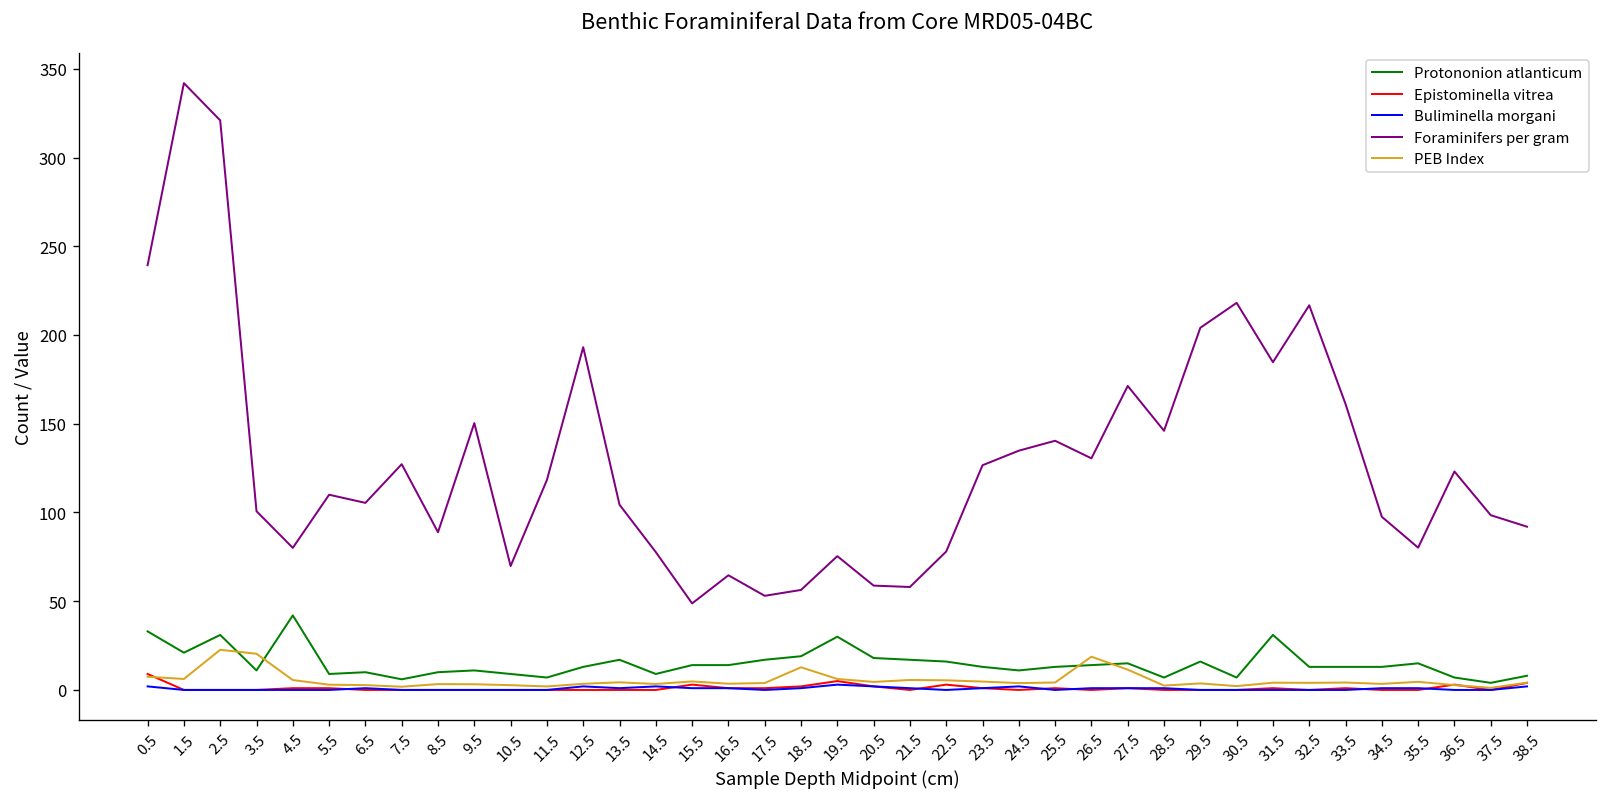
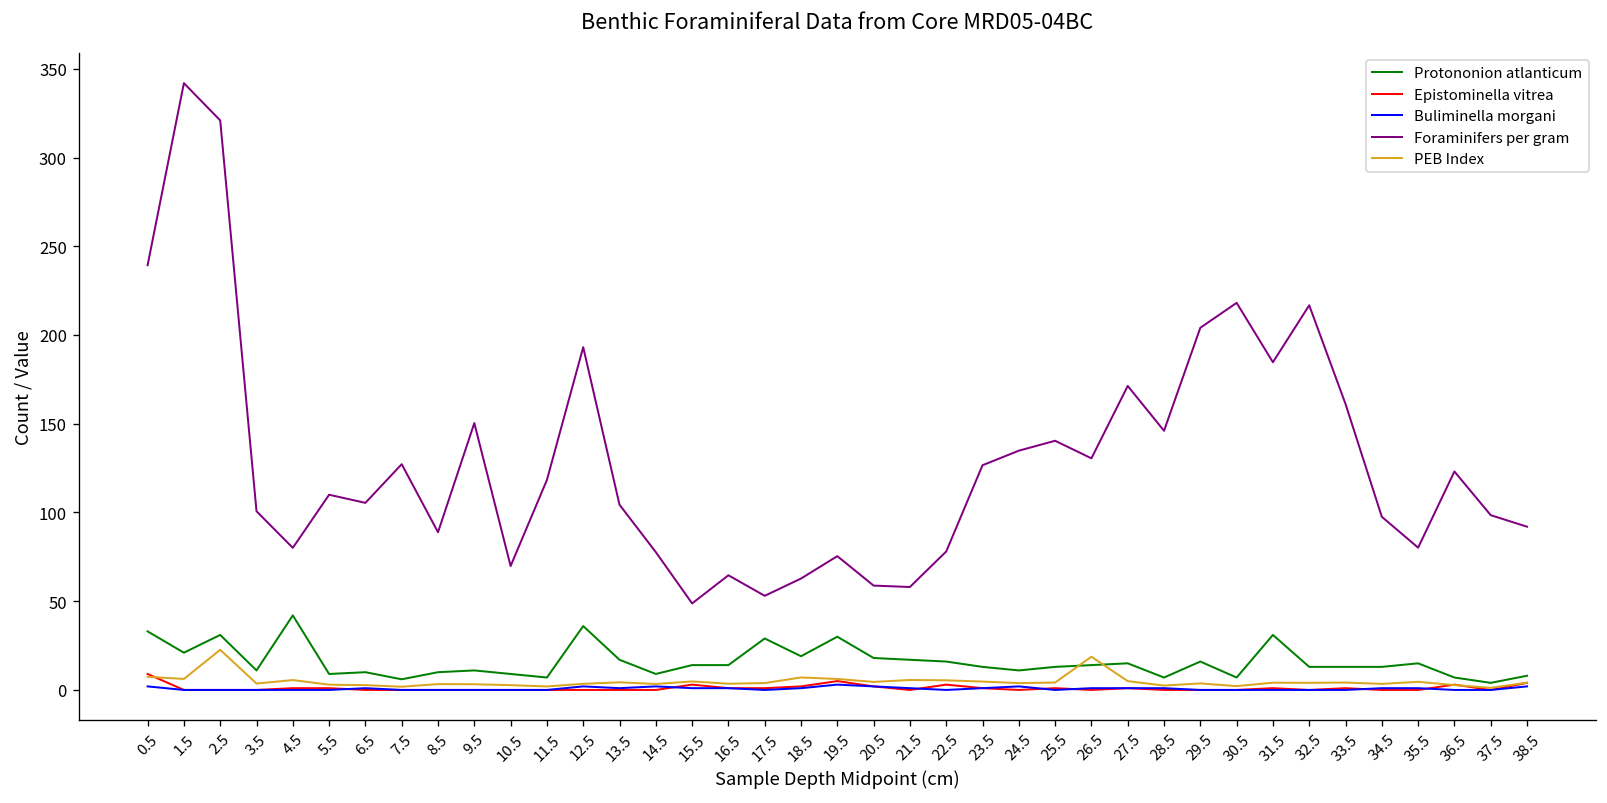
  {
    "Protononion atlanticum": {
      "0.5": 33,
      "1.5": 21,
      "2.5": 31,
      "3.5": 11,
      "4.5": 42,
      "5.5": 9,
      "6.5": 10,
      "7.5": 6,
      "8.5": 10,
      "9.5": 11,
      "10.5": 9,
      "11.5": 7,
-     "12.5": 13,
+     "12.5": 36,
      "13.5": 17,
      "14.5": 9,
      "15.5": 14,
      "16.5": 14,
-     "17.5": 17,
+     "17.5": 29,
      "18.5": 19,
      "19.5": 30,
      "20.5": 18,
      "21.5": 17,
      "22.5": 16,
      "23.5": 13,
      "24.5": 11,
      "25.5": 13,
      "26.5": 14,
      "27.5": 15,
      "28.5": 7,
      "29.5": 16,
      "30.5": 7,
      "31.5": 31,
      "32.5": 13,
      "33.5": 13,
      "34.5": 13,
      "35.5": 15,
      "36.5": 7,
      "37.5": 4,
      "38.5": 8
    },
    "Epistominella vitrea": {
      "12.5": 0,
      "14.5": 0,
      "15.5": 3,
      "22.5": 3,
      "24.5": 0
    },
    "Buliminella morgani": {
      "0.5": 2,
      "15.5": 1,
      "19.5": 3,
      "22.5": 0,
      "24.5": 2,
      "36.5": 0,
      "38.5": 2
    },
    "Foraminifers per gram": {
      "0.5": 239,
      "1.5": 342,
      "2.5": 321,
      "3.5": 101,
      "4.5": 80,
      "5.5": 110,
      "6.5": 105,
      "7.5": 127,
      "8.5": 89,
      "9.5": 150,
      "10.5": 70,
      "11.5": 118,
      "12.5": 193,
      "13.5": 104,
      "14.5": 78,
      "15.5": 49,
      "16.5": 65,
      "17.5": 53,
-     "18.5": 56,
+     "18.5": 63,
      "19.5": 75,
      "20.5": 59,
      "21.5": 58,
      "22.5": 78,
      "23.5": 127,
      "24.5": 135,
      "25.5": 140,
      "26.5": 131,
      "27.5": 171,
      "28.5": 146,
      "29.5": 204,
      "30.5": 218,
      "31.5": 185,
      "32.5": 217,
      "33.5": 161,
      "34.5": 98,
      "35.5": 80,
      "36.5": 123,
      "37.5": 98,
      "38.5": 92
    },
    "PEB Index": {
      "1.5": 6,
      "2.5": 23,
-     "3.5": 20,
+     "3.5": 4,
      "4.5": 6,
      "5.5": 3,
      "7.5": 2,
      "8.5": 3,
      "9.5": 3,
      "10.5": 3,
      "11.5": 2,
      "13.5": 4,
      "15.5": 5,
      "16.5": 4,
      "17.5": 4,
-     "18.5": 13,
+     "18.5": 7,
      "20.5": 5,
      "21.5": 6,
      "22.5": 5,
      "23.5": 5,
      "24.5": 4,
      "25.5": 4,
      "26.5": 19,
-     "27.5": 11,
+     "27.5": 5,
      "29.5": 4,
      "30.5": 2,
      "31.5": 4,
      "32.5": 4,
      "33.5": 4,
      "34.5": 3,
      "35.5": 5
    }
  }
